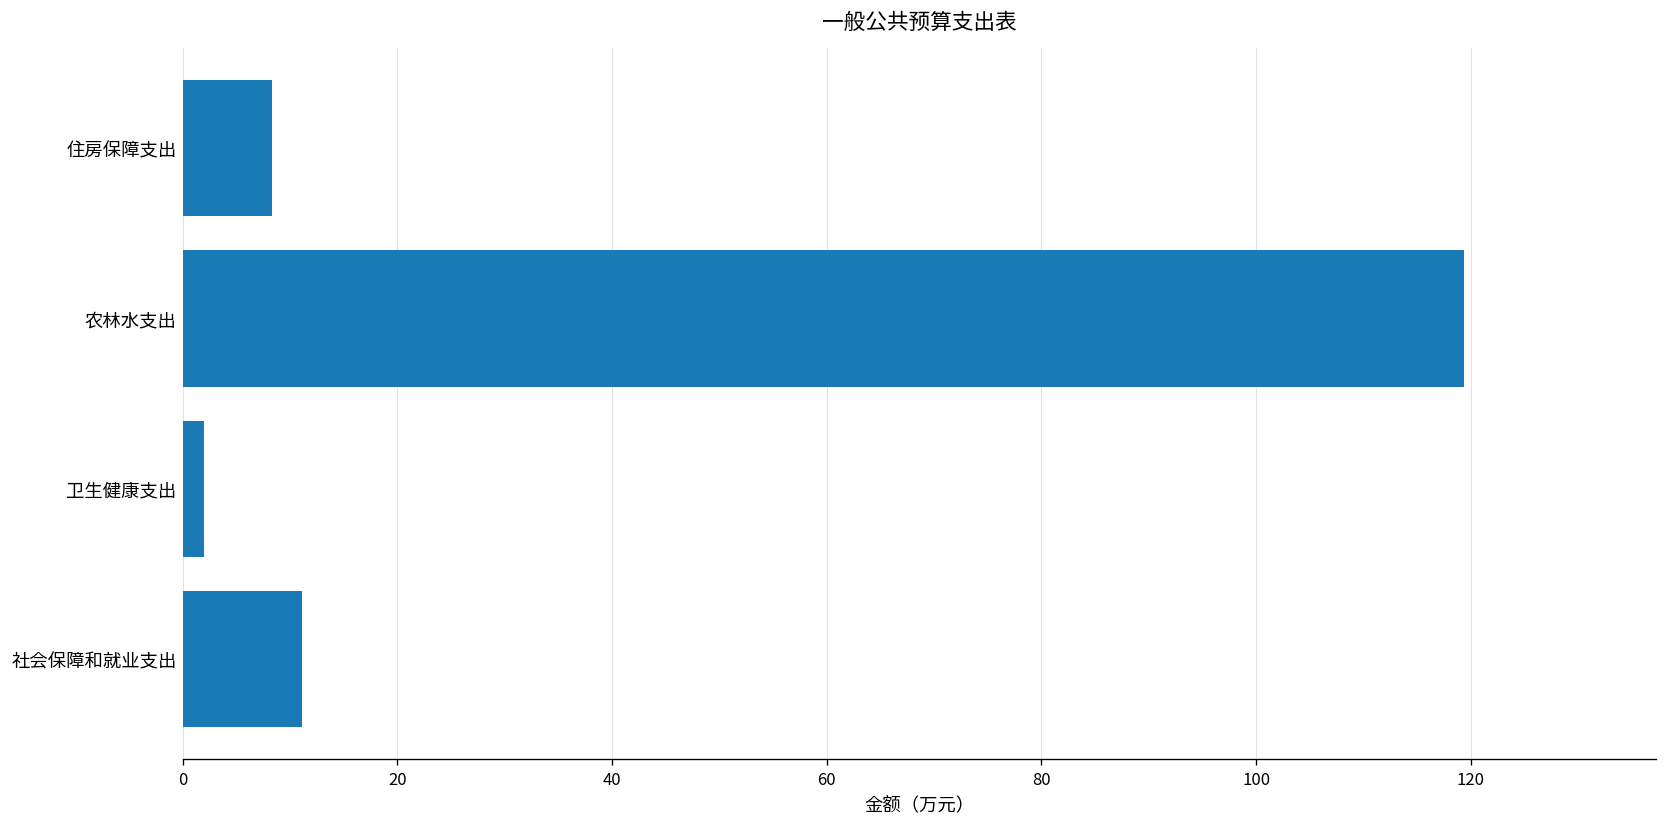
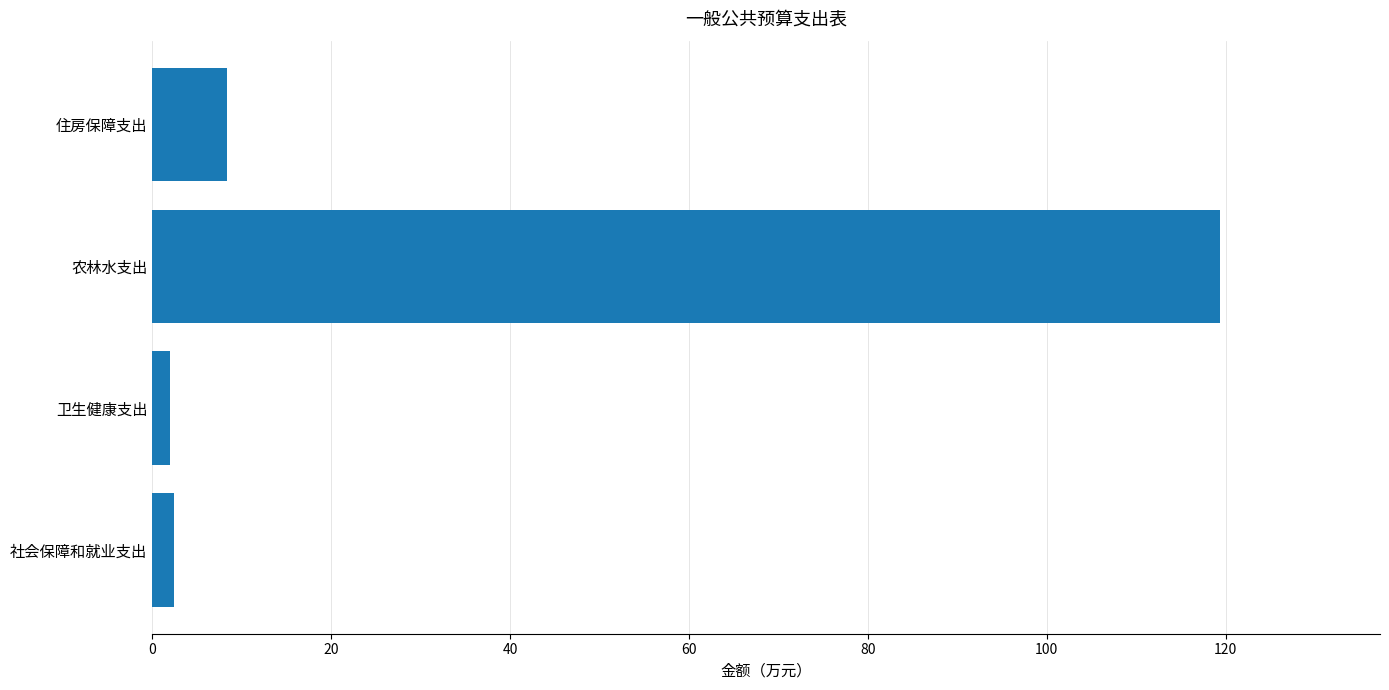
  {
    "住房保障支出": 8,
    "农林水支出": 119,
    "卫生健康支出": 2,
-   "社会保障和就业支出": 11
+   "社会保障和就业支出": 2
  }
